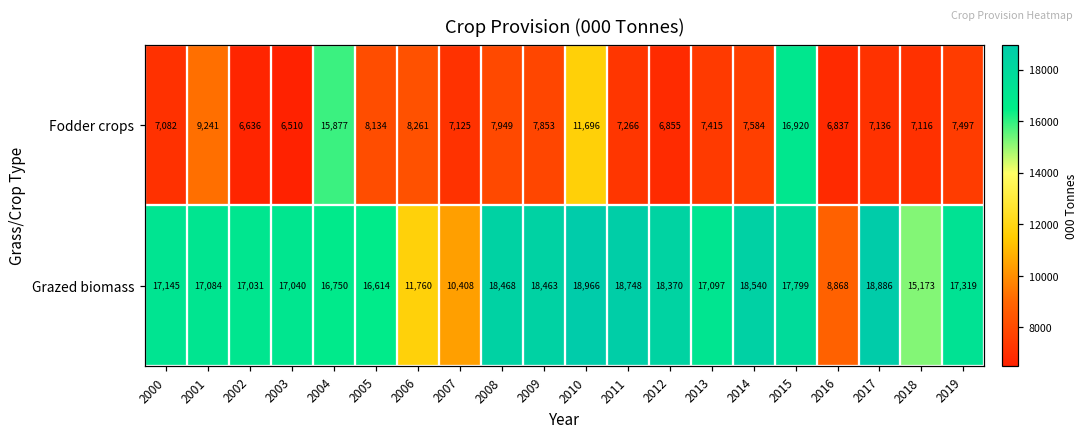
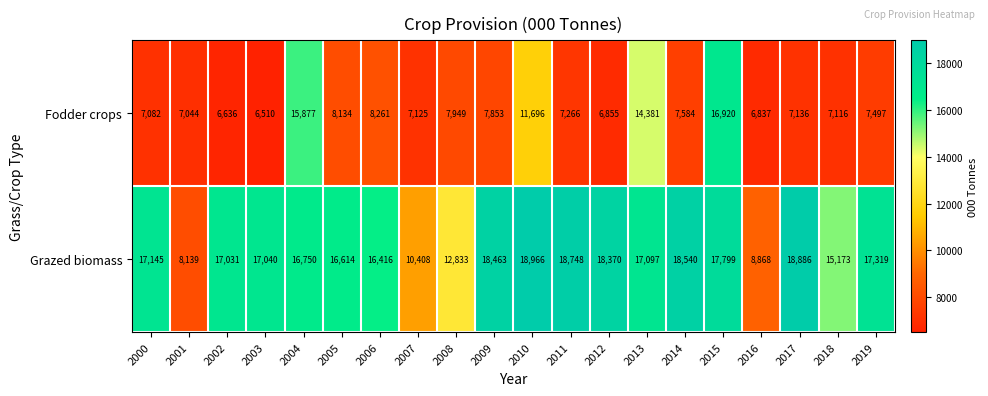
  {
    "Fodder crops": {
      "2000": "7,082",
-     "2001": "9,241",
+     "2001": "7,044",
      "2002": "6,636",
      "2003": "6,510",
      "2004": "15,877",
      "2005": "8,134",
      "2006": "8,261",
      "2007": "7,125",
      "2008": "7,949",
      "2009": "7,853",
      "2010": "11,696",
      "2011": "7,266",
      "2012": "6,855",
-     "2013": "7,415",
+     "2013": "14,381",
      "2014": "7,584",
      "2015": "16,920",
      "2016": "6,837",
      "2017": "7,136",
      "2018": "7,116",
      "2019": "7,497"
    },
    "Grazed biomass": {
      "2000": "17,145",
-     "2001": "17,084",
+     "2001": "8,139",
      "2002": "17,031",
      "2003": "17,040",
      "2004": "16,750",
      "2005": "16,614",
-     "2006": "11,760",
+     "2006": "16,416",
      "2007": "10,408",
-     "2008": "18,468",
+     "2008": "12,833",
      "2009": "18,463",
      "2010": "18,966",
      "2011": "18,748",
      "2012": "18,370",
      "2013": "17,097",
      "2014": "18,540",
      "2015": "17,799",
      "2016": "8,868",
      "2017": "18,886",
      "2018": "15,173",
      "2019": "17,319"
    }
  }
